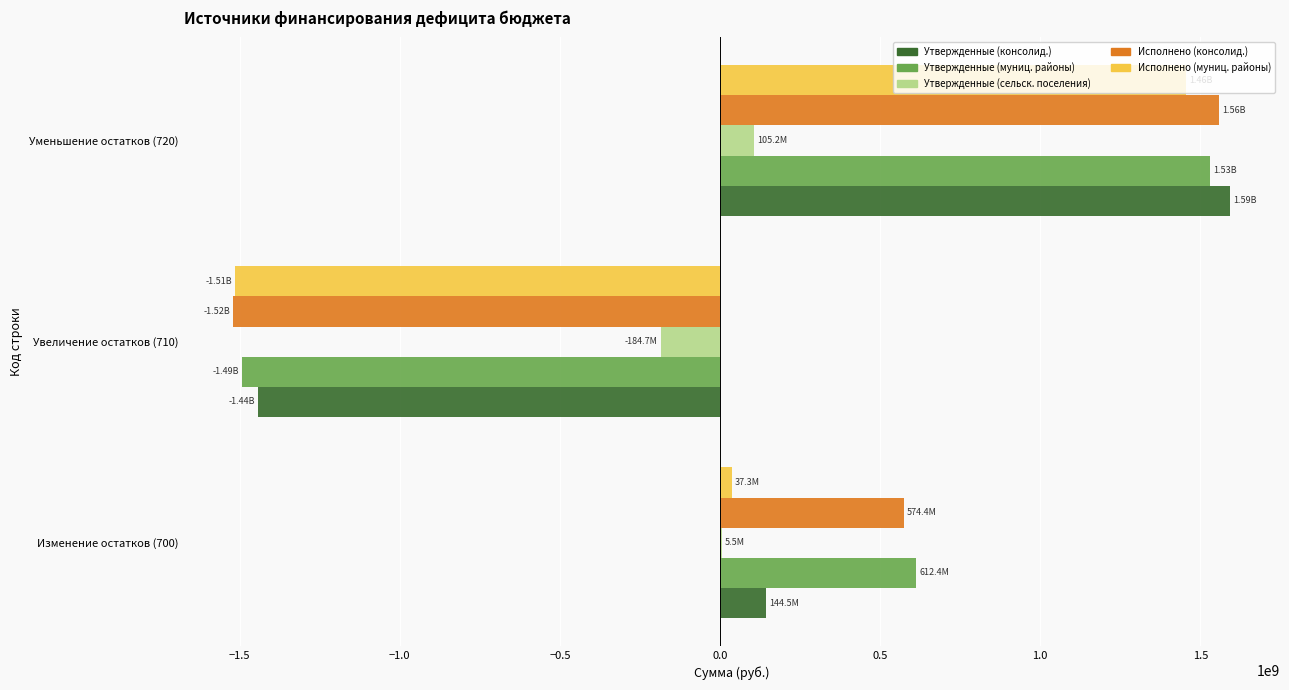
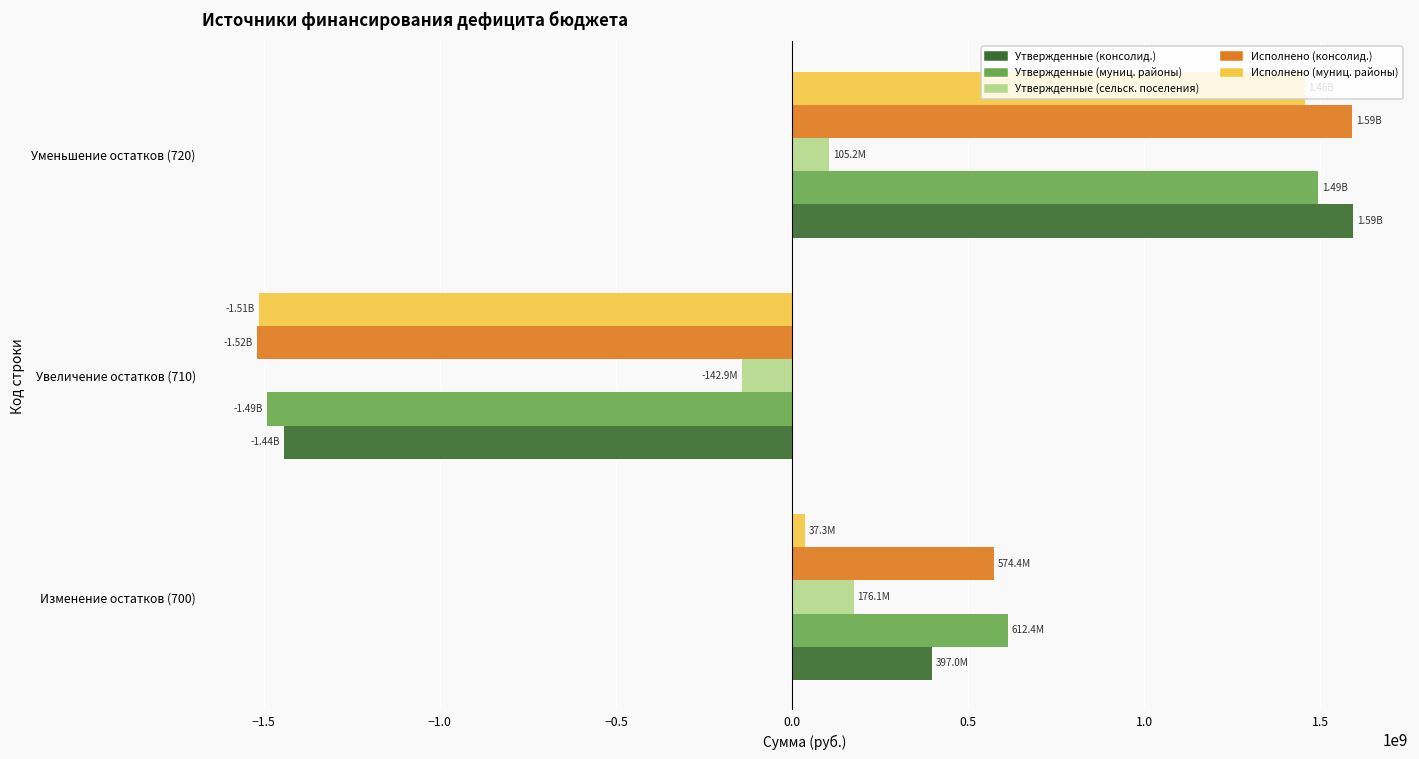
  {
    "Утвержденные (консолид.)": {
      "Уменьшение остатков (720)": "1.59B",
      "Увеличение остатков (710)": "-1.44B",
-     "Изменение остатков (700)": "144.5M"
+     "Изменение остатков (700)": "397.0M"
    },
    "Утвержденные (муниц. районы)": {
-     "Уменьшение остатков (720)": "1.53B",
+     "Уменьшение остатков (720)": "1.49B",
      "Увеличение остатков (710)": "-1.49B",
      "Изменение остатков (700)": "612.4M"
    },
    "Утвержденные (сельск. поселения)": {
      "Уменьшение остатков (720)": "105.2M",
-     "Увеличение остатков (710)": "-184.7M",
-     "Изменение остатков (700)": "5.5M"
+     "Увеличение остатков (710)": "-142.9M",
+     "Изменение остатков (700)": "176.1M"
    },
    "Исполнено (консолид.)": {
-     "Уменьшение остатков (720)": "1.56B",
+     "Уменьшение остатков (720)": "1.59B",
      "Увеличение остатков (710)": "-1.52B",
      "Изменение остатков (700)": "574.4M"
    },
    "Исполнено (муниц. районы)": {
      "Увеличение остатков (710)": "-1.51B",
      "Изменение остатков (700)": "37.3M"
    }
  }
